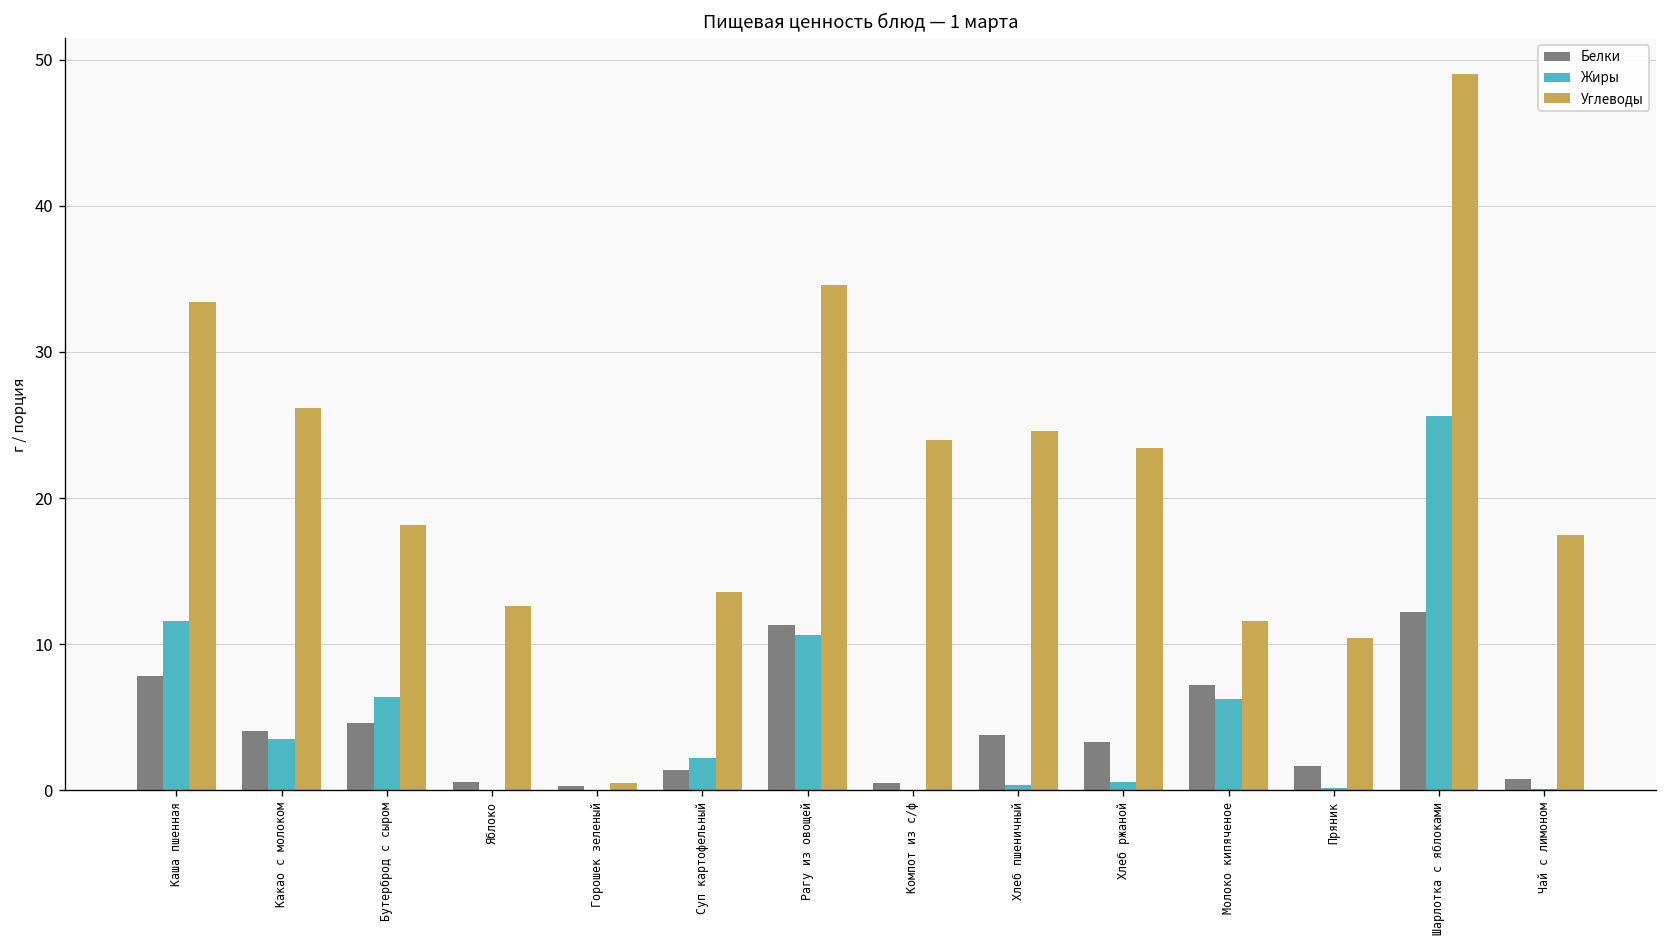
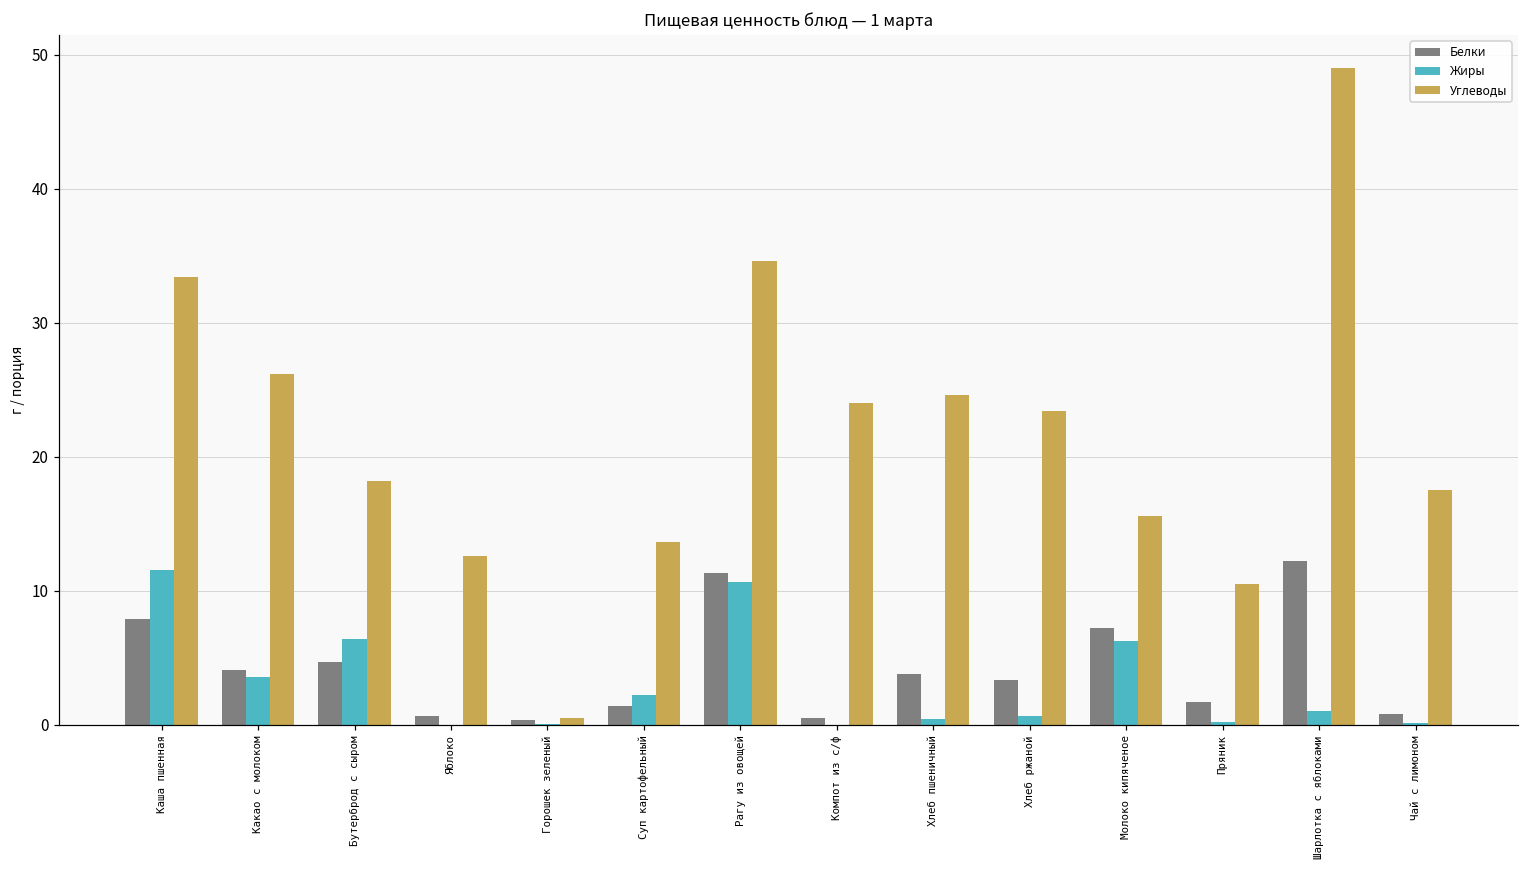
  {
    "Белки": {
      "Каша пшенная": 7.9,
      "Какао с молоком": 4.1,
      "Бутерброд с сыром": 4.6,
      "Яблоко": 0.6,
      "Горошек зеленый": 0.3,
      "Суп картофельный": 1.4,
      "Рагу из овощей": 11.3,
      "Компот из с/ф": 0.5,
      "Хлеб пшеничный": 3.8,
      "Хлеб ржаной": 3.3,
      "Молоко кипяченое": 7.2,
      "Пряник": 1.7,
      "Шарлотка с яблоками": 12.2,
      "Чай с лимоном": 0.8
    },
    "Жиры": {
      "Каша пшенная": 11.6,
      "Какао с молоком": 3.5,
      "Бутерброд с сыром": 6.4,
      "Яблоко": 0.0,
      "Суп картофельный": 2.2,
      "Рагу из овощей": 10.6,
      "Компот из с/ф": 0.0,
      "Хлеб пшеничный": 0.4,
      "Хлеб ржаной": 0.6,
      "Молоко кипяченое": 6.3,
-     "Шарлотка с яблоками": 25.6
+     "Шарлотка с яблоками": 1.0
    },
    "Углеводы": {
      "Каша пшенная": 33.4,
      "Какао с молоком": 26.2,
      "Бутерброд с сыром": 18.2,
      "Яблоко": 12.6,
      "Горошек зеленый": 0.5,
      "Суп картофельный": 13.6,
      "Рагу из овощей": 34.6,
      "Компот из с/ф": 24.0,
      "Хлеб пшеничный": 24.6,
      "Хлеб ржаной": 23.4,
-     "Молоко кипяченое": 11.6,
+     "Молоко кипяченое": 15.6,
      "Пряник": 10.5,
      "Шарлотка с яблоками": 49.0,
      "Чай с лимоном": 17.5
    }
  }
